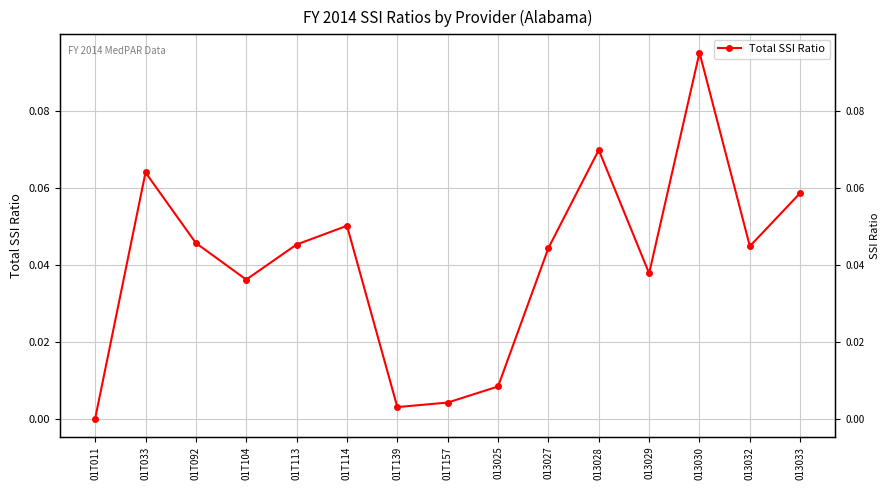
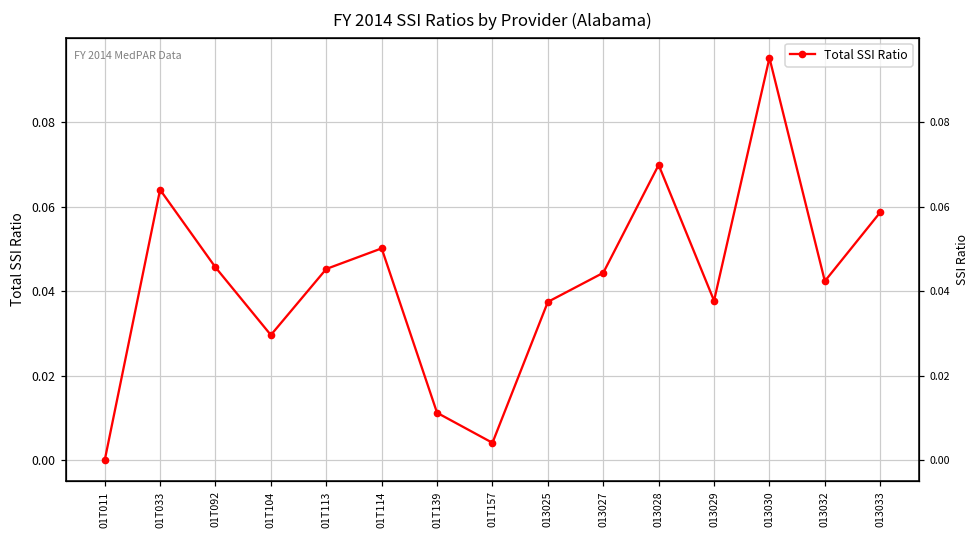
  {
    "01T011": 0.000,
    "01T033": 0.064,
    "01T092": 0.046,
-   "01T104": 0.036,
+   "01T104": 0.030,
    "01T113": 0.045,
    "01T114": 0.050,
-   "01T139": 0.003,
+   "01T139": 0.011,
    "01T157": 0.004,
-   "013025": 0.008,
+   "013025": 0.037,
    "013027": 0.044,
    "013028": 0.070,
    "013029": 0.038,
    "013030": 0.095,
-   "013032": 0.045,
+   "013032": 0.042,
    "013033": 0.059
  }
